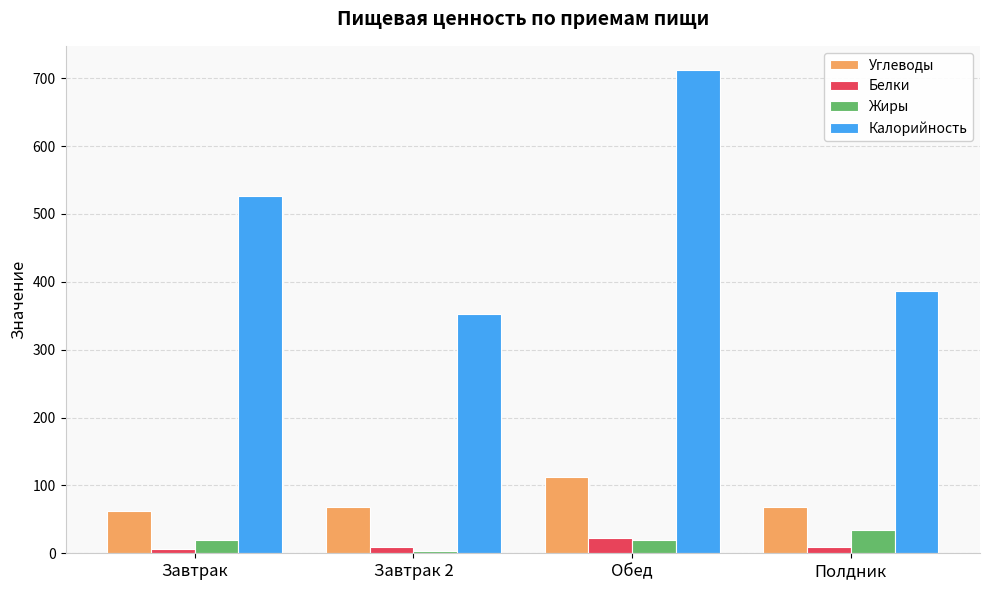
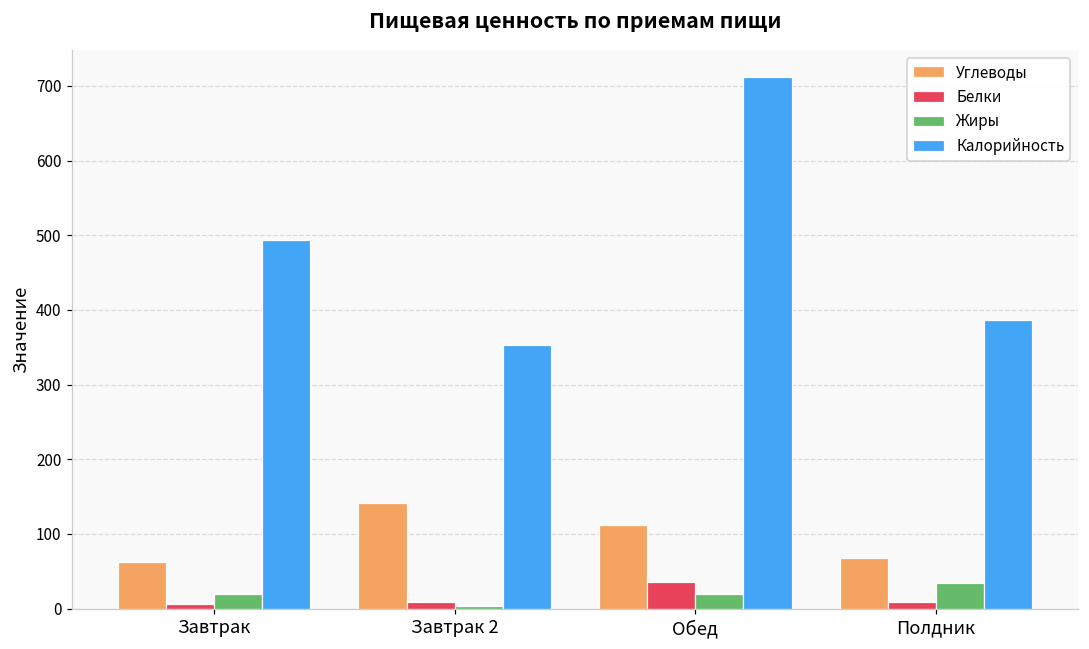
  {
    "Углеводы": {
      "Завтрак": 60,
-     "Завтрак 2": 70,
+     "Завтрак 2": 140,
      "Обед": 110,
      "Полдник": 70
    },
    "Белки": {
      "Завтрак": 10,
      "Завтрак 2": 10,
-     "Обед": 20,
+     "Обед": 40,
      "Полдник": 10
    },
    "Жиры": {
      "Завтрак": 20,
      "Завтрак 2": 0,
      "Обед": 20,
      "Полдник": 30
    },
    "Калорийность": {
-     "Завтрак": 530,
+     "Завтрак": 490,
      "Завтрак 2": 350,
      "Обед": 710,
      "Полдник": 390
    }
  }
